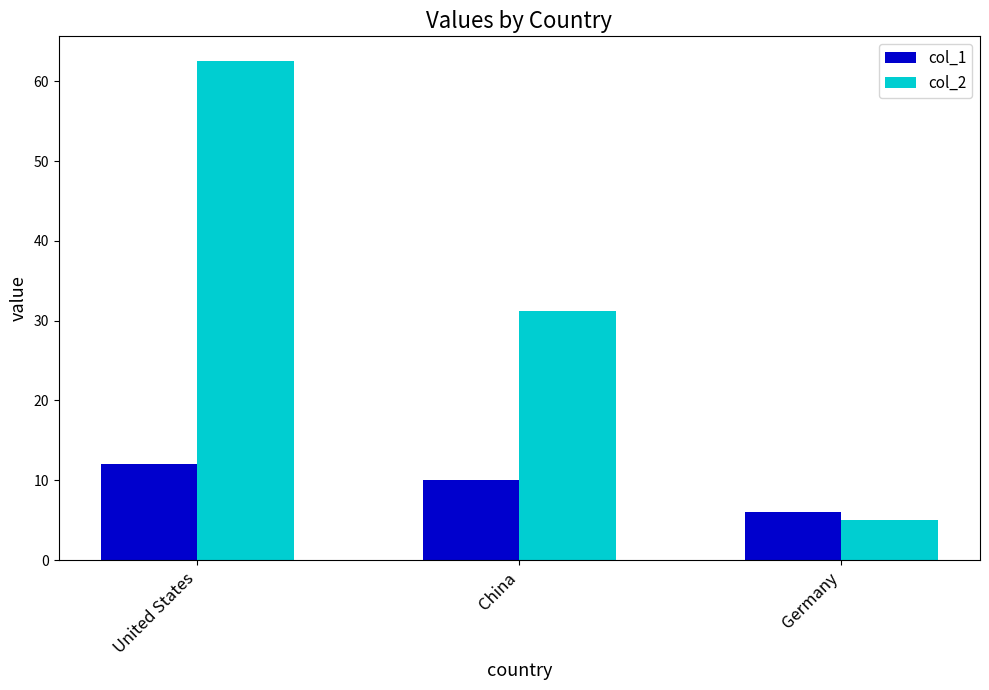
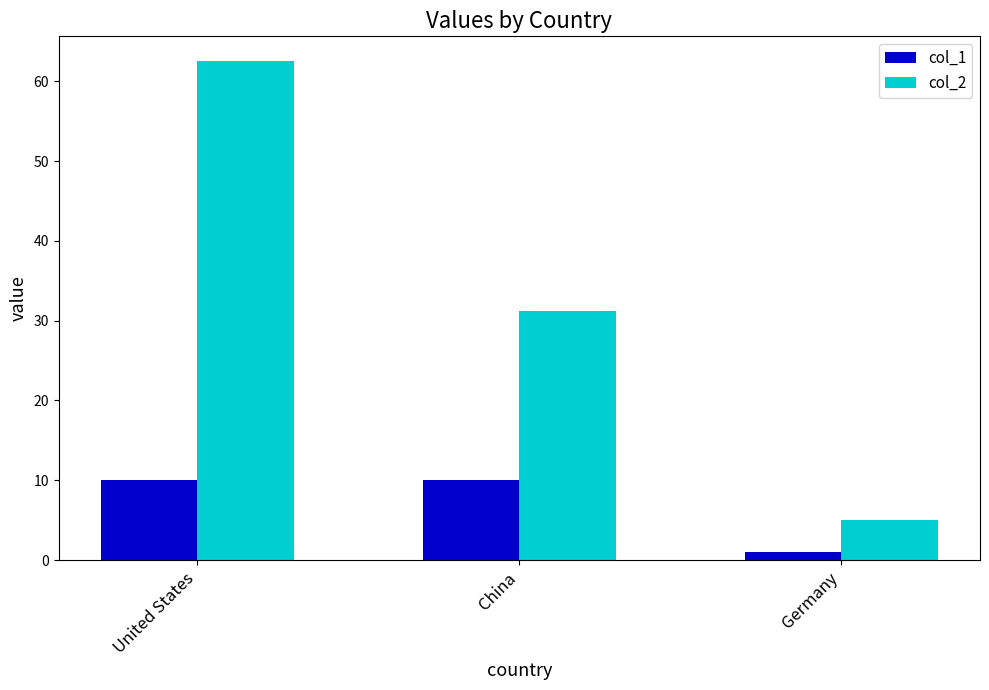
  {
    "col_1": {
-     "United States": 12,
+     "United States": 10,
      "China": 10,
-     "Germany": 6
+     "Germany": 1
    },
    "col_2": {
      "United States": 63,
      "China": 31,
      "Germany": 5
    }
  }
